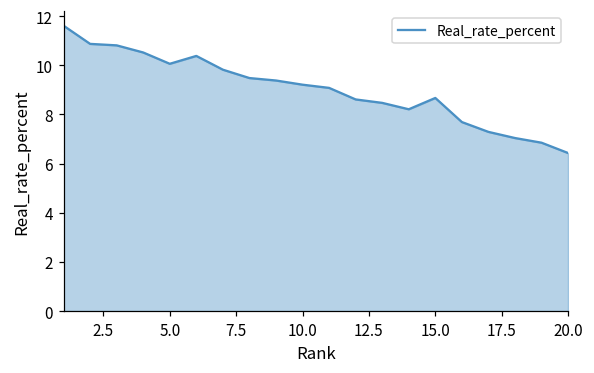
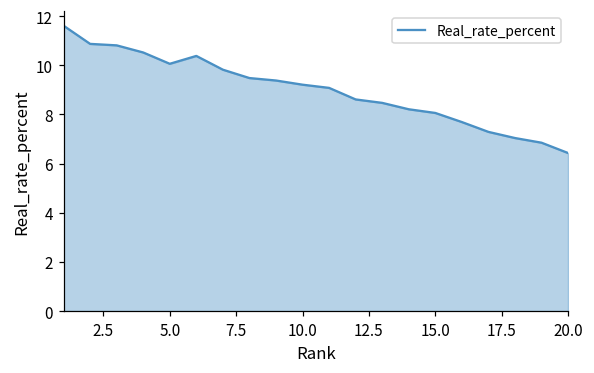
  {
    "5.0": 10.1,
    "10.0": 9.2,
-   "15.0": 8.7,
+   "15.0": 8.1,
    "20.0": 6.4
  }
